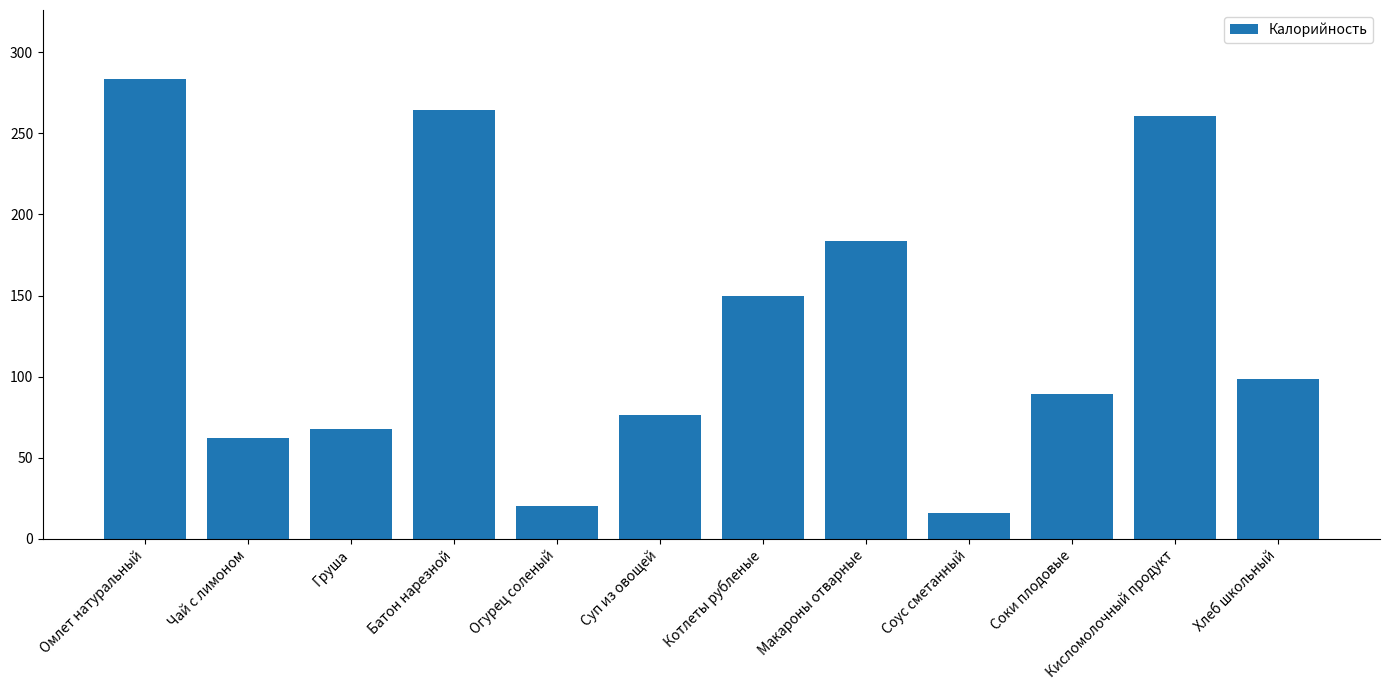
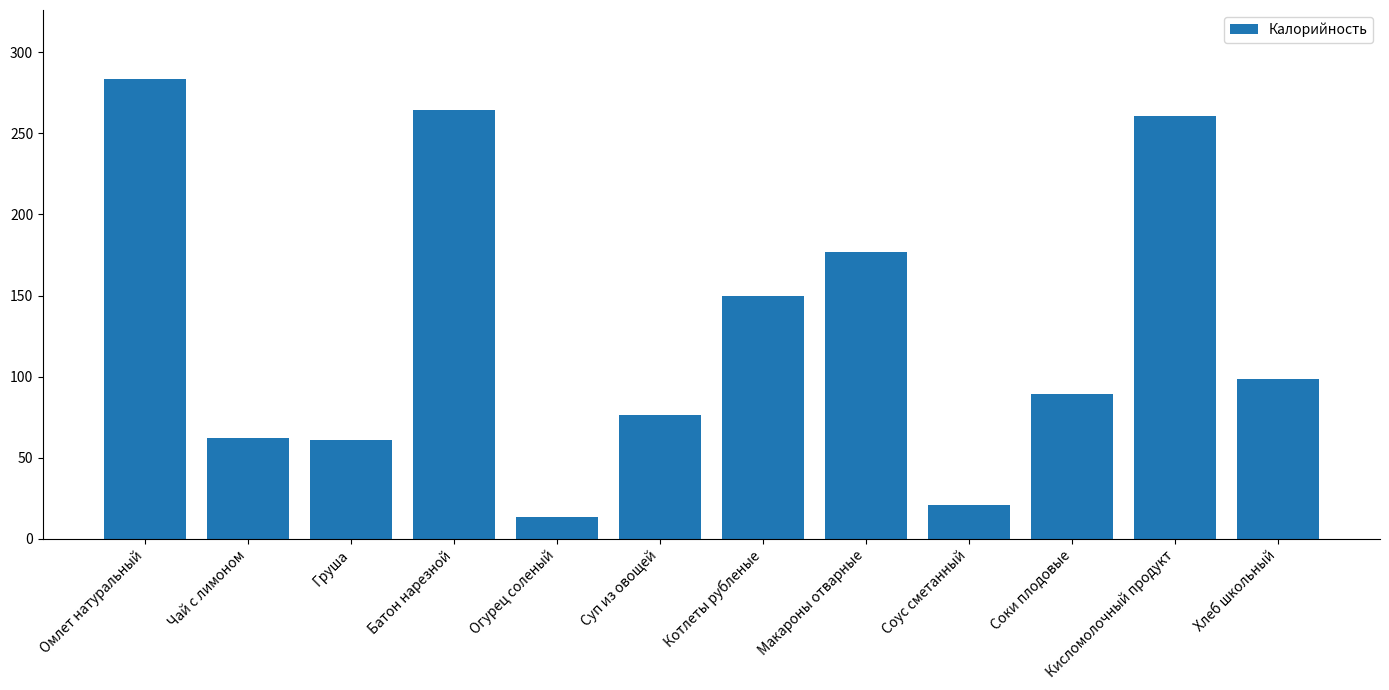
  {
    "Омлет натуральный": 284,
    "Чай с лимоном": 62,
-   "Груша": 67,
+   "Груша": 61,
    "Батон нарезной": 265,
-   "Огурец соленый": 20,
+   "Огурец соленый": 13,
    "Суп из овощей": 77,
    "Котлеты рубленые": 150,
-   "Макароны отварные": 184,
-   "Соус сметанный": 16,
+   "Макароны отварные": 177,
+   "Соус сметанный": 21,
    "Соки плодовые": 89,
    "Кисломолочный продукт": 261,
    "Хлеб школьный": 98
  }
